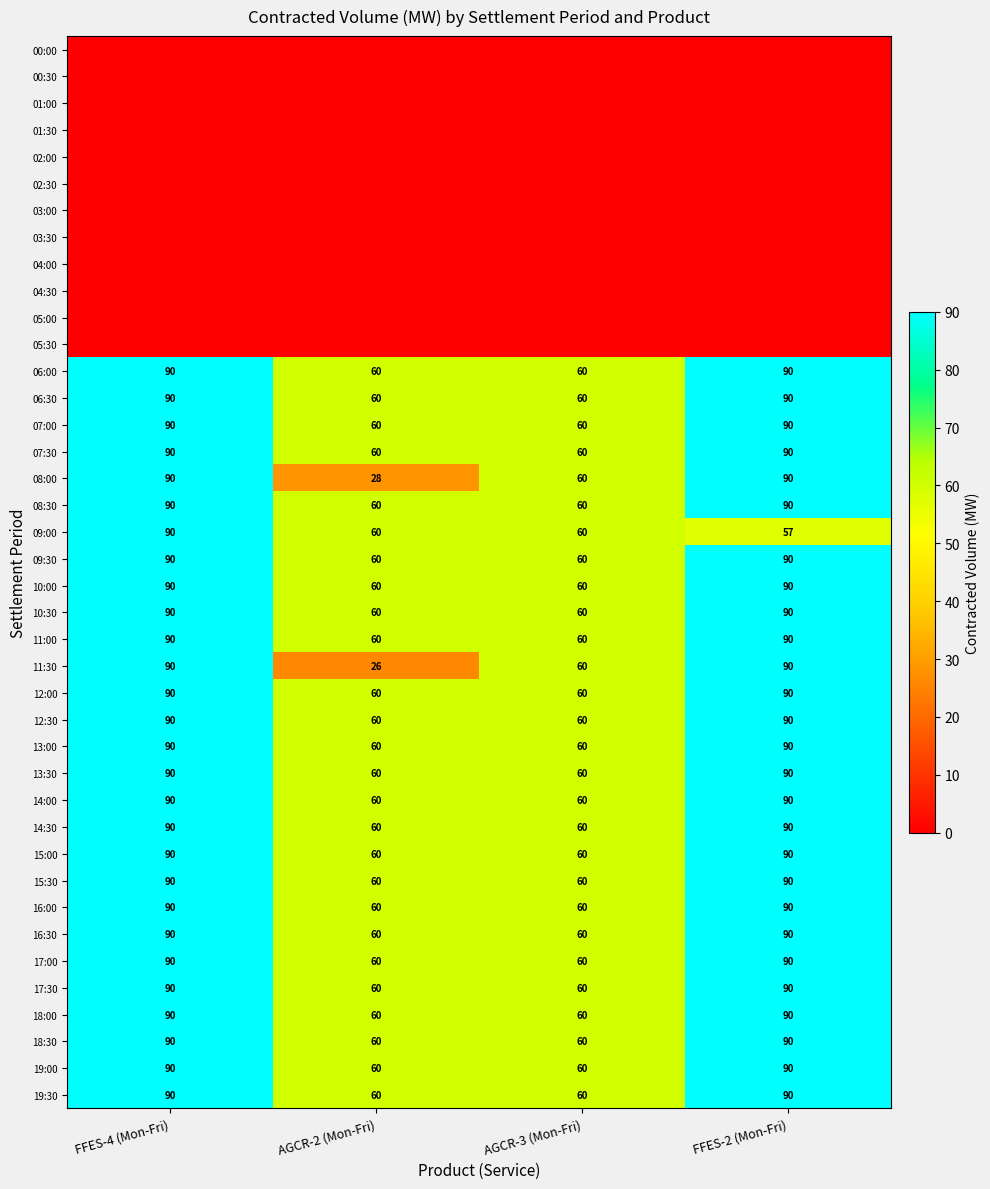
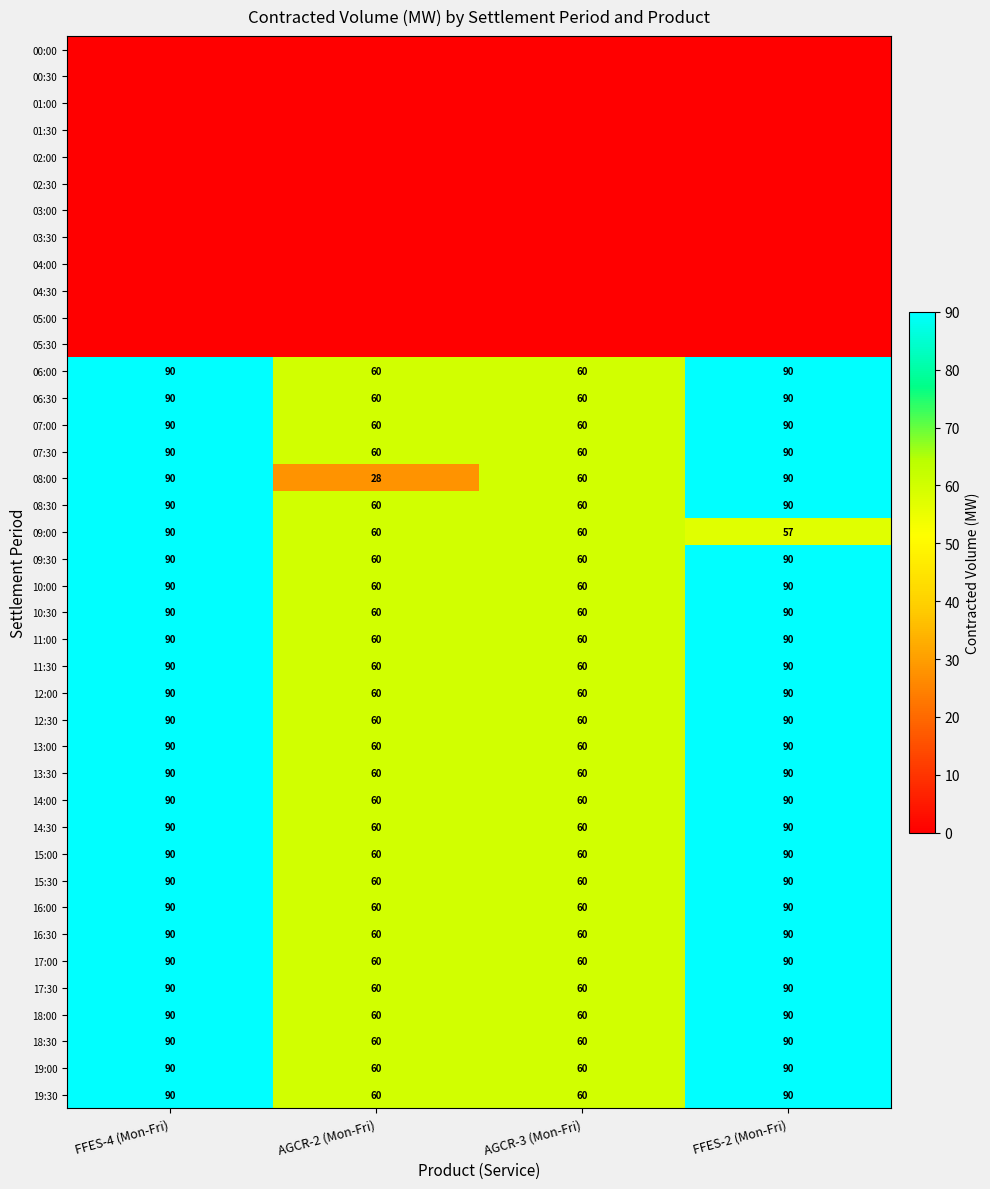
  {
    "06:00": {
      "FFES-4 (Mon-Fri)": 90,
      "AGCR-2 (Mon-Fri)": 60,
      "AGCR-3 (Mon-Fri)": 60,
      "FFES-2 (Mon-Fri)": 90
    },
    "06:30": {
      "FFES-4 (Mon-Fri)": 90,
      "AGCR-2 (Mon-Fri)": 60,
      "AGCR-3 (Mon-Fri)": 60,
      "FFES-2 (Mon-Fri)": 90
    },
    "07:00": {
      "FFES-4 (Mon-Fri)": 90,
      "AGCR-2 (Mon-Fri)": 60,
      "AGCR-3 (Mon-Fri)": 60,
      "FFES-2 (Mon-Fri)": 90
    },
    "07:30": {
      "FFES-4 (Mon-Fri)": 90,
      "AGCR-2 (Mon-Fri)": 60,
      "AGCR-3 (Mon-Fri)": 60,
      "FFES-2 (Mon-Fri)": 90
    },
    "08:00": {
      "FFES-4 (Mon-Fri)": 90,
      "AGCR-2 (Mon-Fri)": 28,
      "AGCR-3 (Mon-Fri)": 60,
      "FFES-2 (Mon-Fri)": 90
    },
    "08:30": {
      "FFES-4 (Mon-Fri)": 90,
      "AGCR-2 (Mon-Fri)": 60,
      "AGCR-3 (Mon-Fri)": 60,
      "FFES-2 (Mon-Fri)": 90
    },
    "09:00": {
      "FFES-4 (Mon-Fri)": 90,
      "AGCR-2 (Mon-Fri)": 60,
      "AGCR-3 (Mon-Fri)": 60,
      "FFES-2 (Mon-Fri)": 57
    },
    "09:30": {
      "FFES-4 (Mon-Fri)": 90,
      "AGCR-2 (Mon-Fri)": 60,
      "AGCR-3 (Mon-Fri)": 60,
      "FFES-2 (Mon-Fri)": 90
    },
    "10:00": {
      "FFES-4 (Mon-Fri)": 90,
      "AGCR-2 (Mon-Fri)": 60,
      "AGCR-3 (Mon-Fri)": 60,
      "FFES-2 (Mon-Fri)": 90
    },
    "10:30": {
      "FFES-4 (Mon-Fri)": 90,
      "AGCR-2 (Mon-Fri)": 60,
      "AGCR-3 (Mon-Fri)": 60,
      "FFES-2 (Mon-Fri)": 90
    },
    "11:00": {
      "FFES-4 (Mon-Fri)": 90,
      "AGCR-2 (Mon-Fri)": 60,
      "AGCR-3 (Mon-Fri)": 60,
      "FFES-2 (Mon-Fri)": 90
    },
    "11:30": {
      "FFES-4 (Mon-Fri)": 90,
-     "AGCR-2 (Mon-Fri)": 26,
+     "AGCR-2 (Mon-Fri)": 60,
      "AGCR-3 (Mon-Fri)": 60,
      "FFES-2 (Mon-Fri)": 90
    },
    "12:00": {
      "FFES-4 (Mon-Fri)": 90,
      "AGCR-2 (Mon-Fri)": 60,
      "AGCR-3 (Mon-Fri)": 60,
      "FFES-2 (Mon-Fri)": 90
    },
    "12:30": {
      "FFES-4 (Mon-Fri)": 90,
      "AGCR-2 (Mon-Fri)": 60,
      "AGCR-3 (Mon-Fri)": 60,
      "FFES-2 (Mon-Fri)": 90
    },
    "13:00": {
      "FFES-4 (Mon-Fri)": 90,
      "AGCR-2 (Mon-Fri)": 60,
      "AGCR-3 (Mon-Fri)": 60,
      "FFES-2 (Mon-Fri)": 90
    },
    "13:30": {
      "FFES-4 (Mon-Fri)": 90,
      "AGCR-2 (Mon-Fri)": 60,
      "AGCR-3 (Mon-Fri)": 60,
      "FFES-2 (Mon-Fri)": 90
    },
    "14:00": {
      "FFES-4 (Mon-Fri)": 90,
      "AGCR-2 (Mon-Fri)": 60,
      "AGCR-3 (Mon-Fri)": 60,
      "FFES-2 (Mon-Fri)": 90
    },
    "14:30": {
      "FFES-4 (Mon-Fri)": 90,
      "AGCR-2 (Mon-Fri)": 60,
      "AGCR-3 (Mon-Fri)": 60,
      "FFES-2 (Mon-Fri)": 90
    },
    "15:00": {
      "FFES-4 (Mon-Fri)": 90,
      "AGCR-2 (Mon-Fri)": 60,
      "AGCR-3 (Mon-Fri)": 60,
      "FFES-2 (Mon-Fri)": 90
    },
    "15:30": {
      "FFES-4 (Mon-Fri)": 90,
      "AGCR-2 (Mon-Fri)": 60,
      "AGCR-3 (Mon-Fri)": 60,
      "FFES-2 (Mon-Fri)": 90
    },
    "16:00": {
      "FFES-4 (Mon-Fri)": 90,
      "AGCR-2 (Mon-Fri)": 60,
      "AGCR-3 (Mon-Fri)": 60,
      "FFES-2 (Mon-Fri)": 90
    },
    "16:30": {
      "FFES-4 (Mon-Fri)": 90,
      "AGCR-2 (Mon-Fri)": 60,
      "AGCR-3 (Mon-Fri)": 60,
      "FFES-2 (Mon-Fri)": 90
    },
    "17:00": {
      "FFES-4 (Mon-Fri)": 90,
      "AGCR-2 (Mon-Fri)": 60,
      "AGCR-3 (Mon-Fri)": 60,
      "FFES-2 (Mon-Fri)": 90
    },
    "17:30": {
      "FFES-4 (Mon-Fri)": 90,
      "AGCR-2 (Mon-Fri)": 60,
      "AGCR-3 (Mon-Fri)": 60,
      "FFES-2 (Mon-Fri)": 90
    },
    "18:00": {
      "FFES-4 (Mon-Fri)": 90,
      "AGCR-2 (Mon-Fri)": 60,
      "AGCR-3 (Mon-Fri)": 60,
      "FFES-2 (Mon-Fri)": 90
    },
    "18:30": {
      "FFES-4 (Mon-Fri)": 90,
      "AGCR-2 (Mon-Fri)": 60,
      "AGCR-3 (Mon-Fri)": 60,
      "FFES-2 (Mon-Fri)": 90
    },
    "19:00": {
      "FFES-4 (Mon-Fri)": 90,
      "AGCR-2 (Mon-Fri)": 60,
      "AGCR-3 (Mon-Fri)": 60,
      "FFES-2 (Mon-Fri)": 90
    },
    "19:30": {
      "FFES-4 (Mon-Fri)": 90,
      "AGCR-2 (Mon-Fri)": 60,
      "AGCR-3 (Mon-Fri)": 60,
      "FFES-2 (Mon-Fri)": 90
    }
  }
